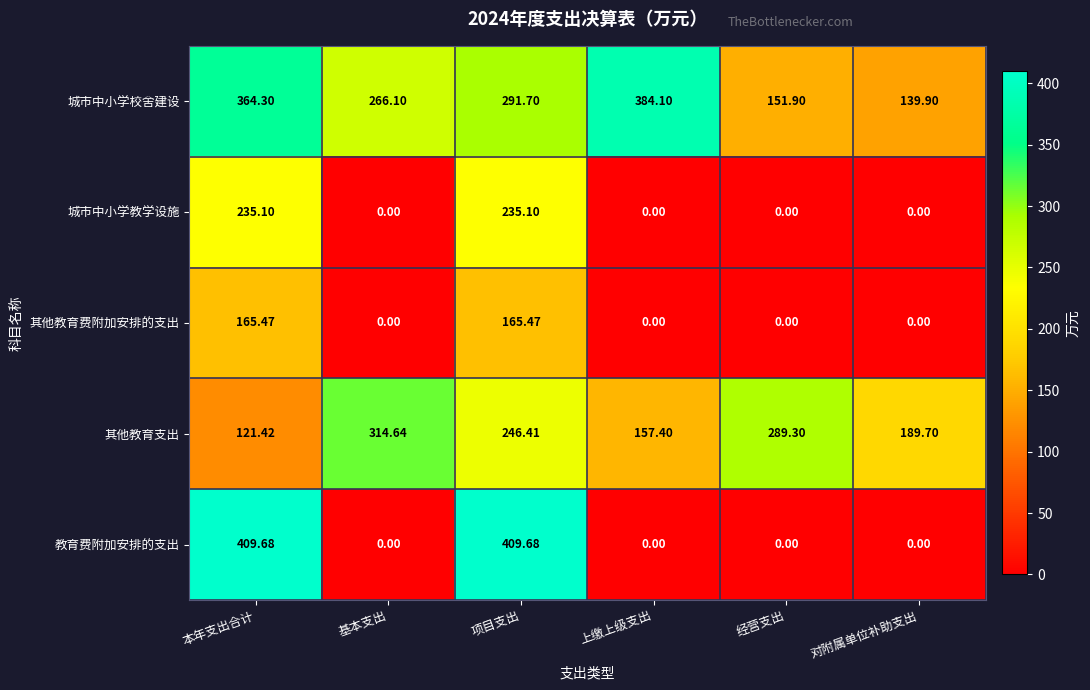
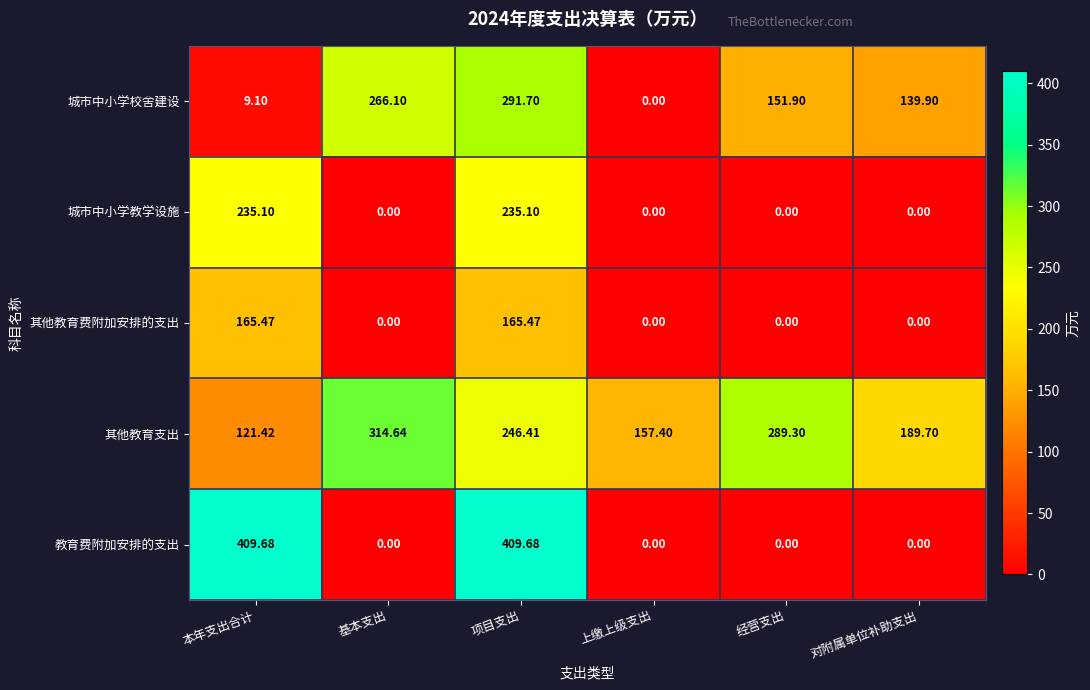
  {
    "城市中小学校舍建设": {
-     "本年支出合计": 364.30,
+     "本年支出合计": 9.10,
      "基本支出": 266.10,
      "项目支出": 291.70,
-     "上缴上级支出": 384.10,
+     "上缴上级支出": 0.00,
      "经营支出": 151.90,
      "对附属单位补助支出": 139.90
    },
    "城市中小学教学设施": {
      "本年支出合计": 235.10,
      "基本支出": 0.00,
      "项目支出": 235.10,
      "上缴上级支出": 0.00,
      "经营支出": 0.00,
      "对附属单位补助支出": 0.00
    },
    "其他教育费附加安排的支出": {
      "本年支出合计": 165.47,
      "基本支出": 0.00,
      "项目支出": 165.47,
      "上缴上级支出": 0.00,
      "经营支出": 0.00,
      "对附属单位补助支出": 0.00
    },
    "其他教育支出": {
      "本年支出合计": 121.42,
      "基本支出": 314.64,
      "项目支出": 246.41,
      "上缴上级支出": 157.40,
      "经营支出": 289.30,
      "对附属单位补助支出": 189.70
    },
    "教育费附加安排的支出": {
      "本年支出合计": 409.68,
      "基本支出": 0.00,
      "项目支出": 409.68,
      "上缴上级支出": 0.00,
      "经营支出": 0.00,
      "对附属单位补助支出": 0.00
    }
  }
